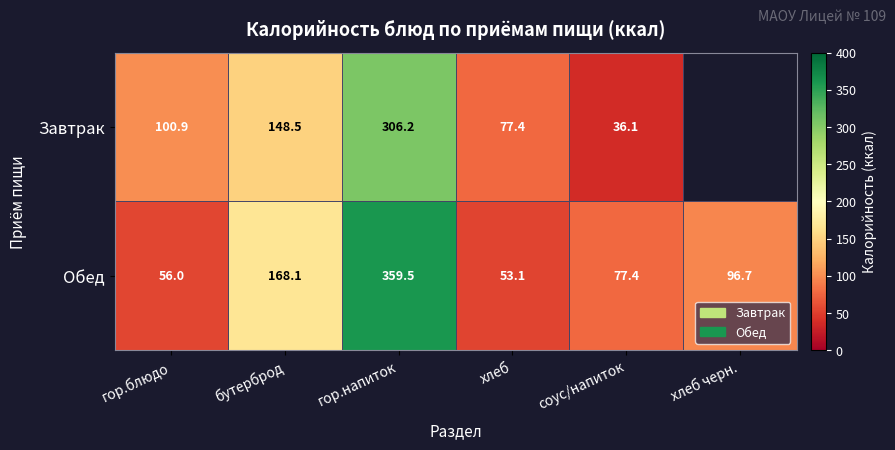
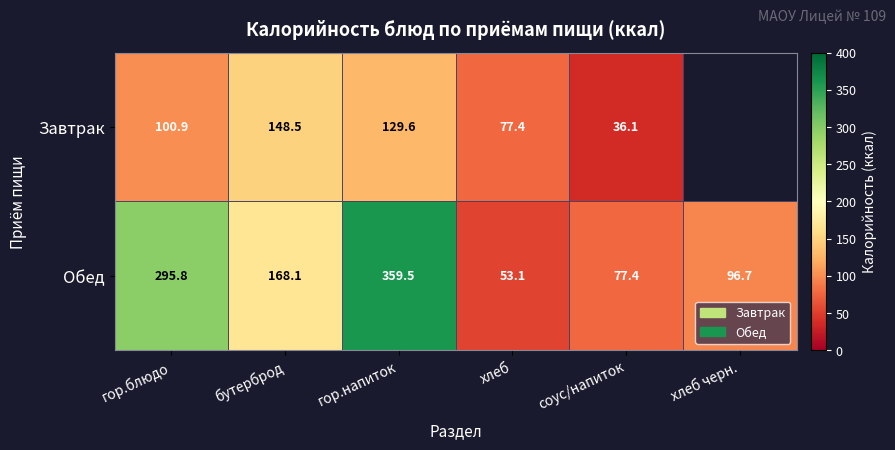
  {
    "Завтрак": {
      "гор.блюдо": 100.9,
      "бутерброд": 148.5,
-     "гор.напиток": 306.2,
+     "гор.напиток": 129.6,
      "хлеб": 77.4,
      "соус/напиток": 36.1
    },
    "Обед": {
-     "гор.блюдо": 56.0,
+     "гор.блюдо": 295.8,
      "бутерброд": 168.1,
      "гор.напиток": 359.5,
      "хлеб": 53.1,
      "соус/напиток": 77.4,
      "хлеб черн.": 96.7
    }
  }
